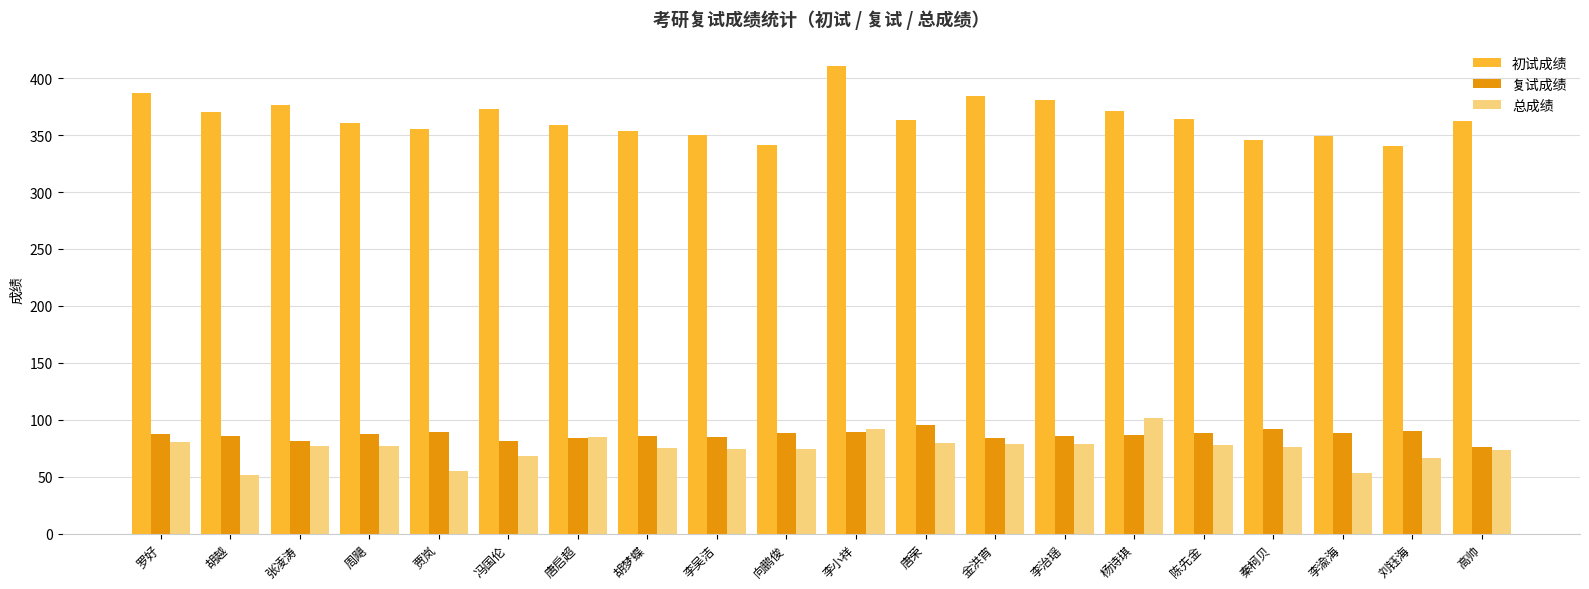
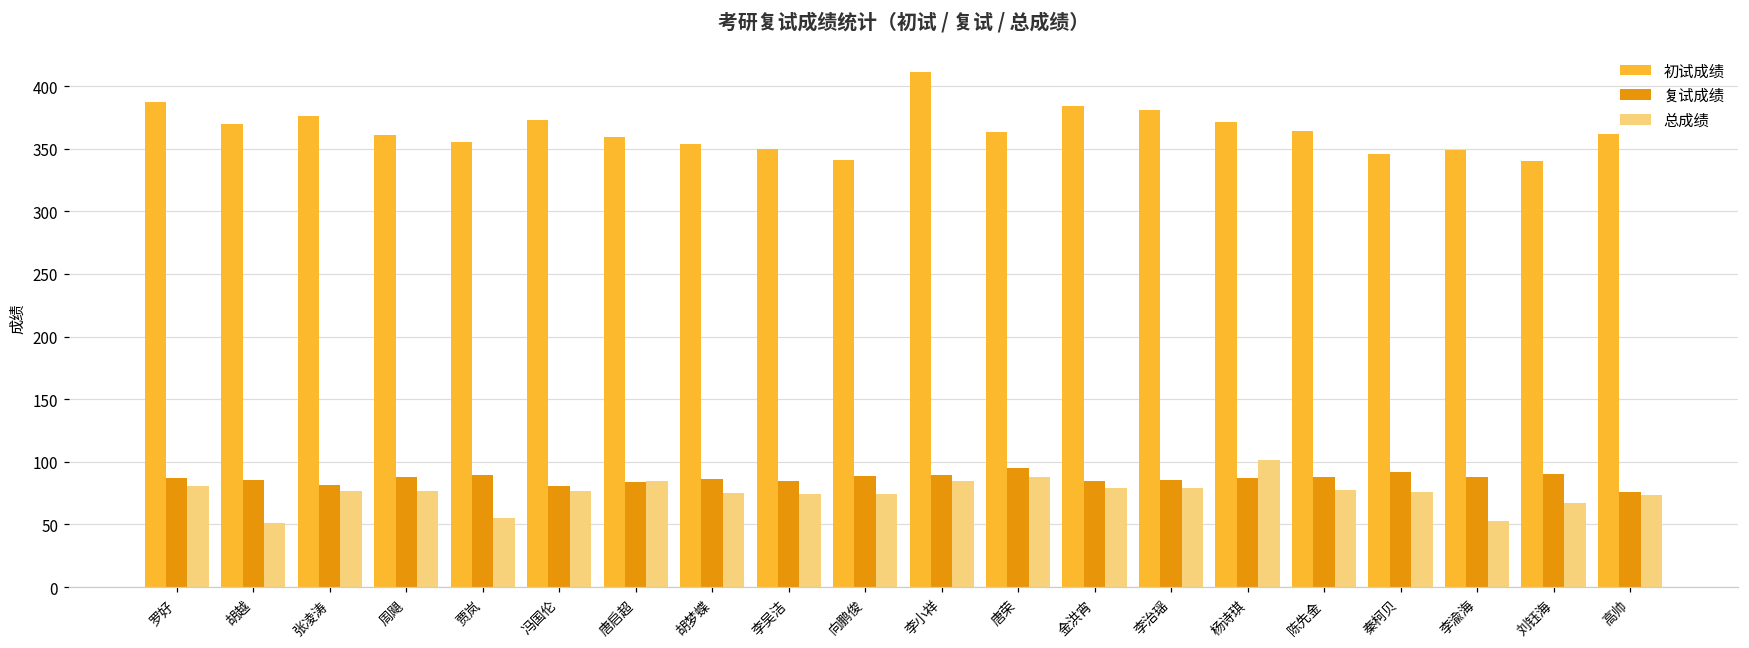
  {
    "总成绩": {
      "罗好": 80,
      "胡越": 52,
      "张凌涛": 77,
      "周飓": 77,
      "贾岚": 55,
-     "冯国伦": 68,
+     "冯国伦": 77,
      "唐启超": 85,
      "胡梦蝶": 75,
      "李吴洁": 74,
      "向鹏俊": 74,
-     "李小祥": 92,
-     "唐荣": 79,
+     "李小祥": 84,
+     "唐荣": 88,
      "金洪宵": 79,
      "李治瑶": 79,
      "杨诗琪": 102,
      "陈先金": 77,
      "秦柯贝": 76,
      "李渝海": 53,
      "刘钰海": 67,
      "高帅": 73
    }
  }
